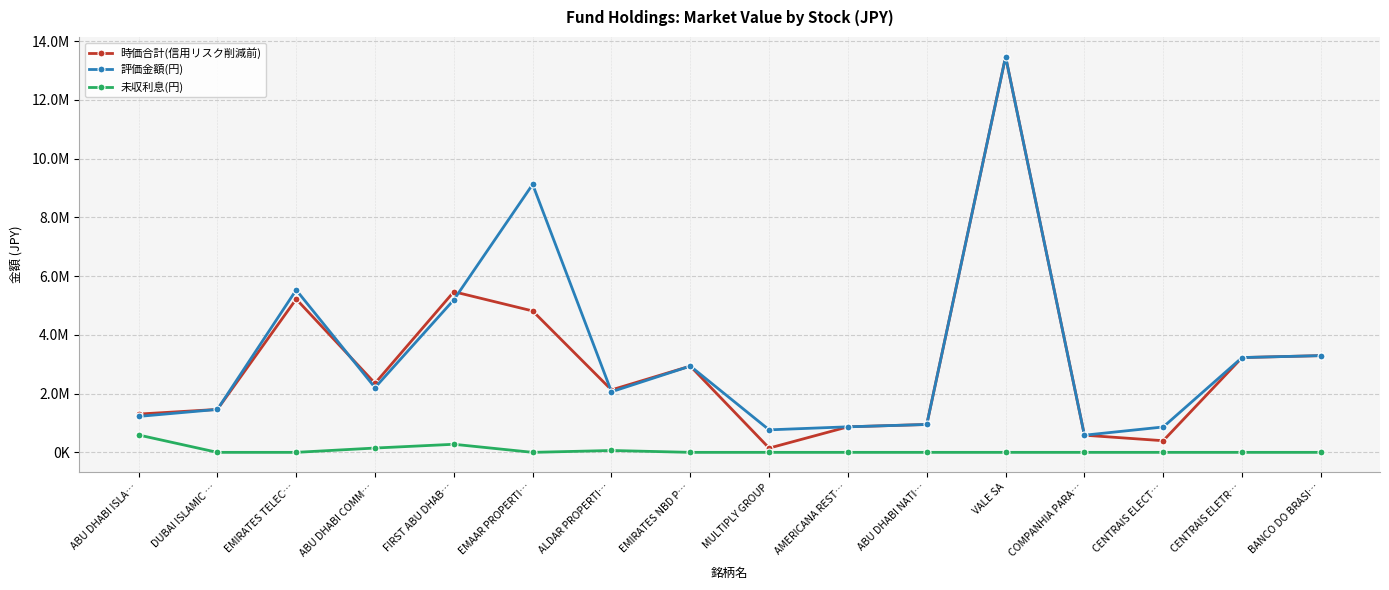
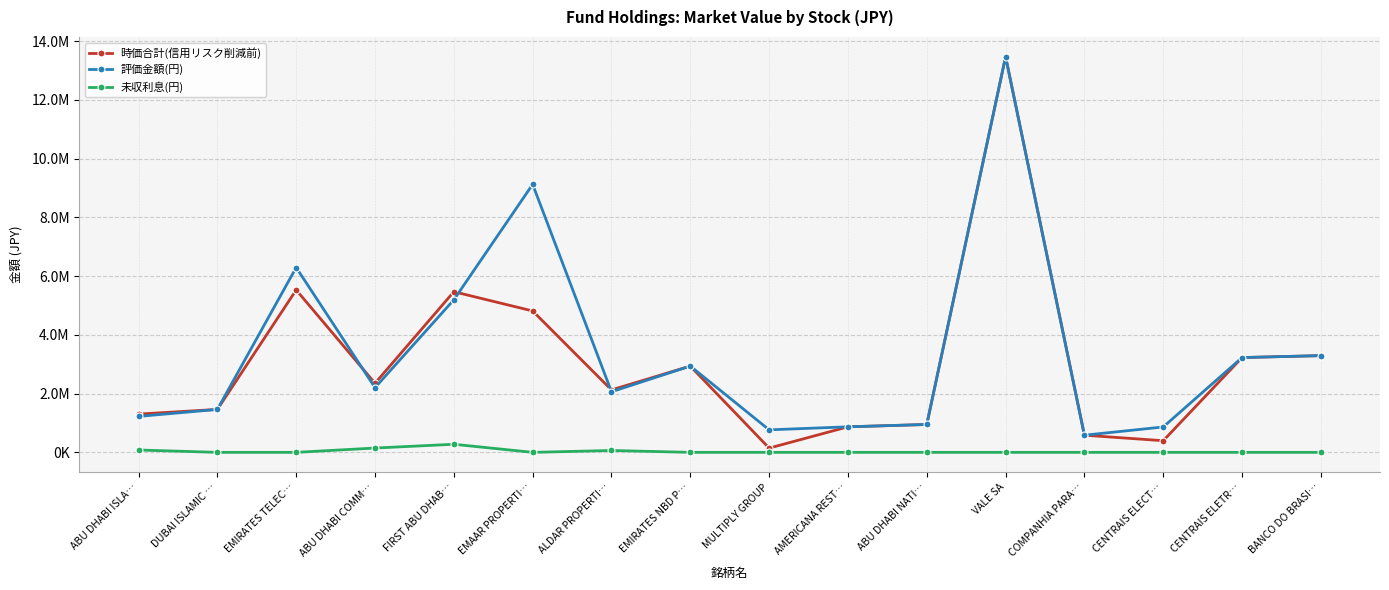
  {
    "時価合計(信用リスク削減前)": {
-     "EMIRATES TELEC…": 5200000,
+     "EMIRATES TELEC…": 5500000,
      "ABU DHABI COMM…": 2400000,
      "FIRST ABU DHAB…": 5500000,
      "EMAAR PROPERTI…": 4800000,
      "MULTIPLY GROUP": 100000,
      "CENTRAIS ELECT…": 400000
    },
    "評価金額(円)": {
-     "EMIRATES TELEC…": 5500000,
+     "EMIRATES TELEC…": 6300000,
      "ABU DHABI COMM…": 2200000,
      "FIRST ABU DHAB…": 5200000,
      "EMAAR PROPERTI…": 9100000,
      "MULTIPLY GROUP": 800000,
      "CENTRAIS ELECT…": 900000
    },
    "未収利息(円)": {
-     "ABU DHABI ISLA…": 600000,
+     "ABU DHABI ISLA…": 100000,
      "DUBAI ISLAMIC …": 0,
      "EMIRATES TELEC…": 0,
      "ABU DHABI COMM…": 100000,
      "FIRST ABU DHAB…": 300000,
      "EMAAR PROPERTI…": 0,
      "ALDAR PROPERTI…": 100000,
      "EMIRATES NBD P…": 0,
      "MULTIPLY GROUP": 0,
      "AMERICANA REST…": 0,
      "ABU DHABI NATI…": 0,
      "VALE SA": 0,
      "COMPANHIA PARA…": 0,
      "CENTRAIS ELECT…": 0,
      "CENTRAIS ELETR…": 0,
      "BANCO DO BRASI…": 0
    }
  }
